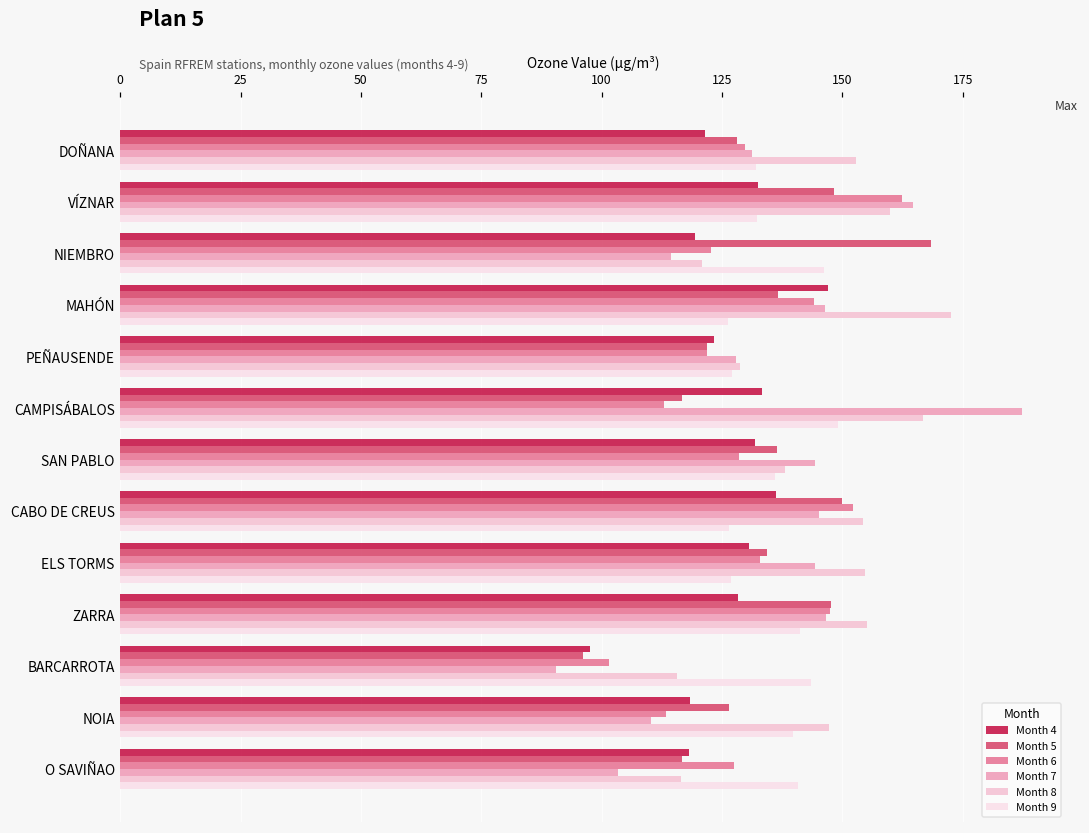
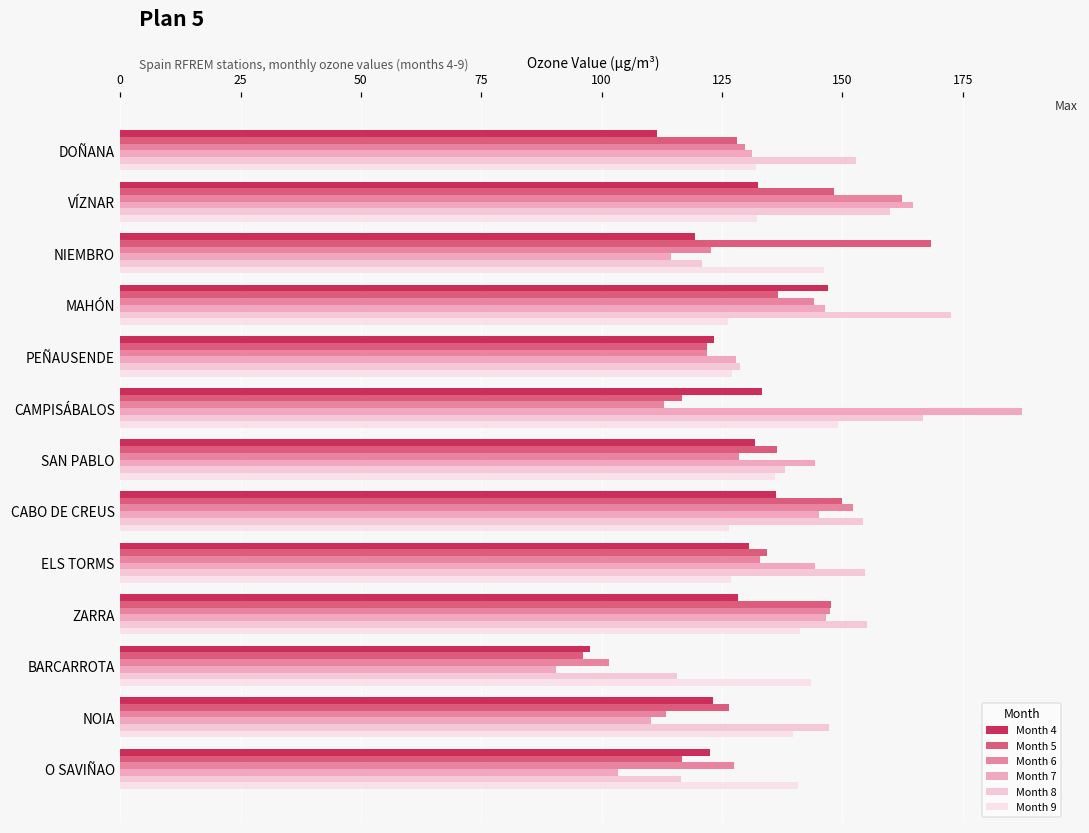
  {
    "Month 4": {
-     "DOÑANA": 121,
+     "DOÑANA": 112,
      "VÍZNAR": 132,
      "NIEMBRO": 119,
      "MAHÓN": 147,
      "PEÑAUSENDE": 123,
      "CAMPISÁBALOS": 133,
      "SAN PABLO": 132,
      "CABO DE CREUS": 136,
      "ELS TORMS": 131,
      "ZARRA": 128,
      "BARCARROTA": 97,
-     "NOIA": 118,
-     "O SAVIÑAO": 118
+     "NOIA": 123,
+     "O SAVIÑAO": 122
    }
  }
